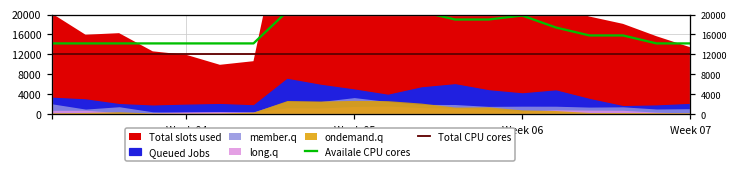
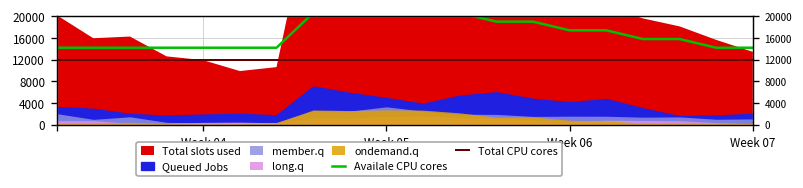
  {
    "Availale CPU cores": {
      "Week 04": 14000,
-     "Week 06": 20000,
+     "Week 06": 17000,
      "Week 07": 14000
    },
    "Total slots used": {
      "Week 07": 13000
    },
    "Queued Jobs": {
      "Week 04": 2000,
      "Week 05": 5000,
      "Week 06": 4000,
      "Week 07": 2000
    },
    "Total CPU cores": {
      "Week 05": 12000,
      "Week 06": 12000,
      "Week 07": 12000
    },
    "member.q": {
      "Week 05": 3000,
      "Week 06": 2000,
      "Week 07": 1000
    },
    "long.q": {
      "Week 05": 2000
    },
    "ondemand.q": {
      "Week 05": 3000
    }
  }
